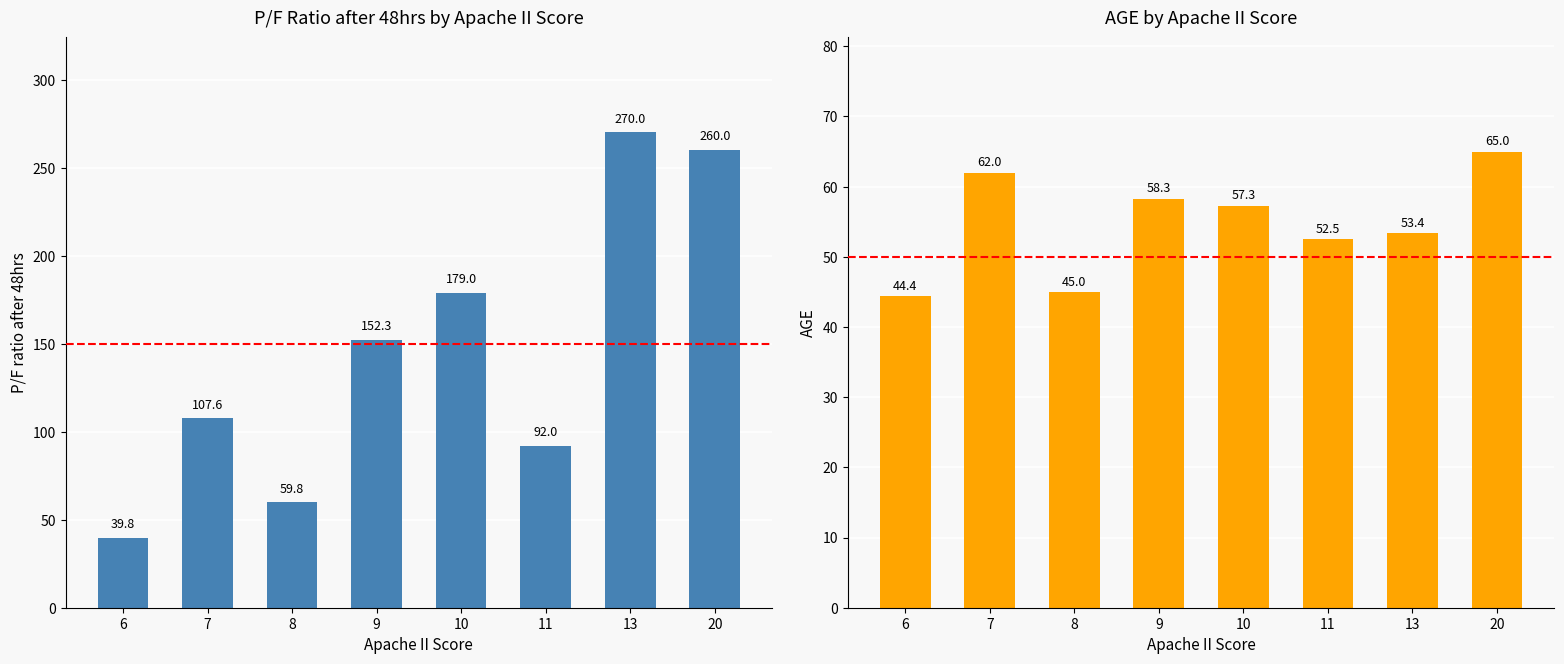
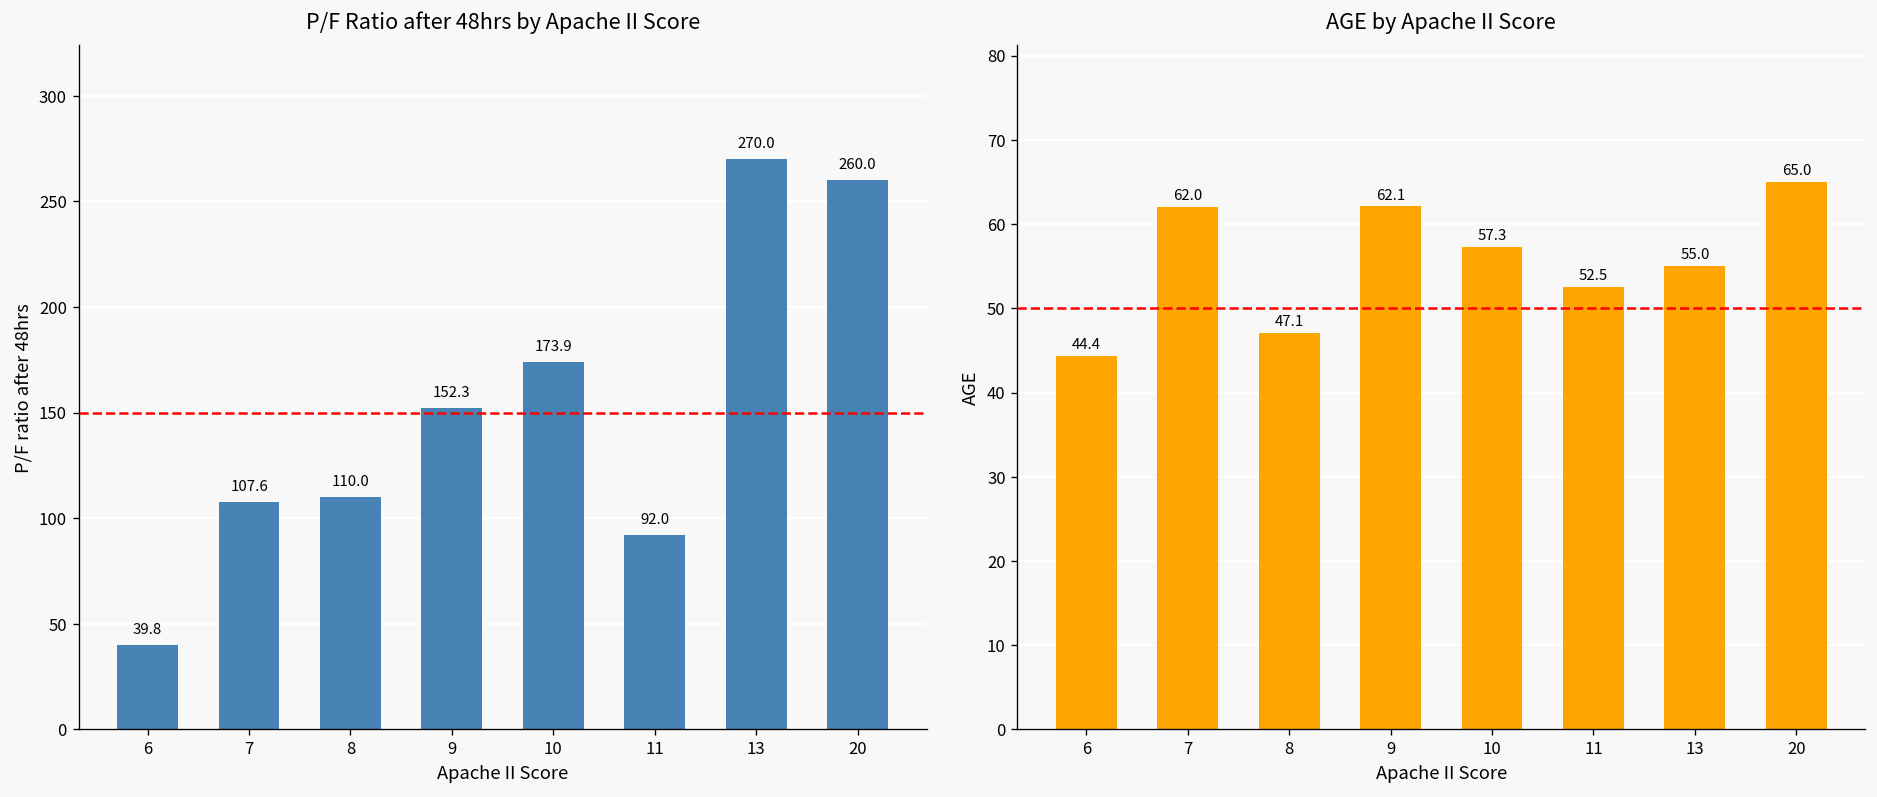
  {
    "P/F Ratio after 48hrs by Apache II Score": {
      "6": 39.8,
      "7": 107.6,
-     "8": 59.8,
+     "8": 110.0,
      "9": 152.3,
-     "10": 179.0,
+     "10": 173.9,
      "11": 92.0,
      "13": 270.0,
      "20": 260.0
    },
    "AGE by Apache II Score": {
      "6": 44.4,
      "7": 62.0,
-     "8": 45.0,
-     "9": 58.3,
+     "8": 47.1,
+     "9": 62.1,
      "10": 57.3,
      "11": 52.5,
-     "13": 53.4,
+     "13": 55.0,
      "20": 65.0
    }
  }
